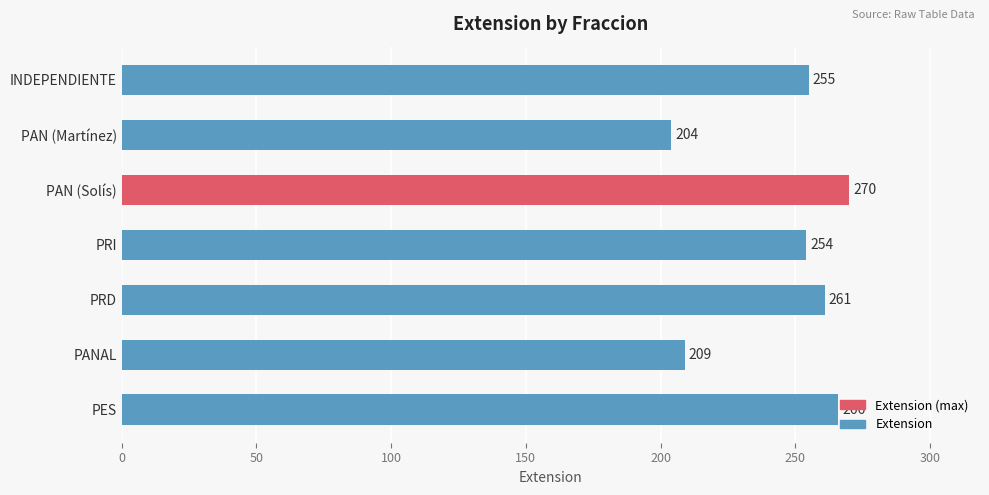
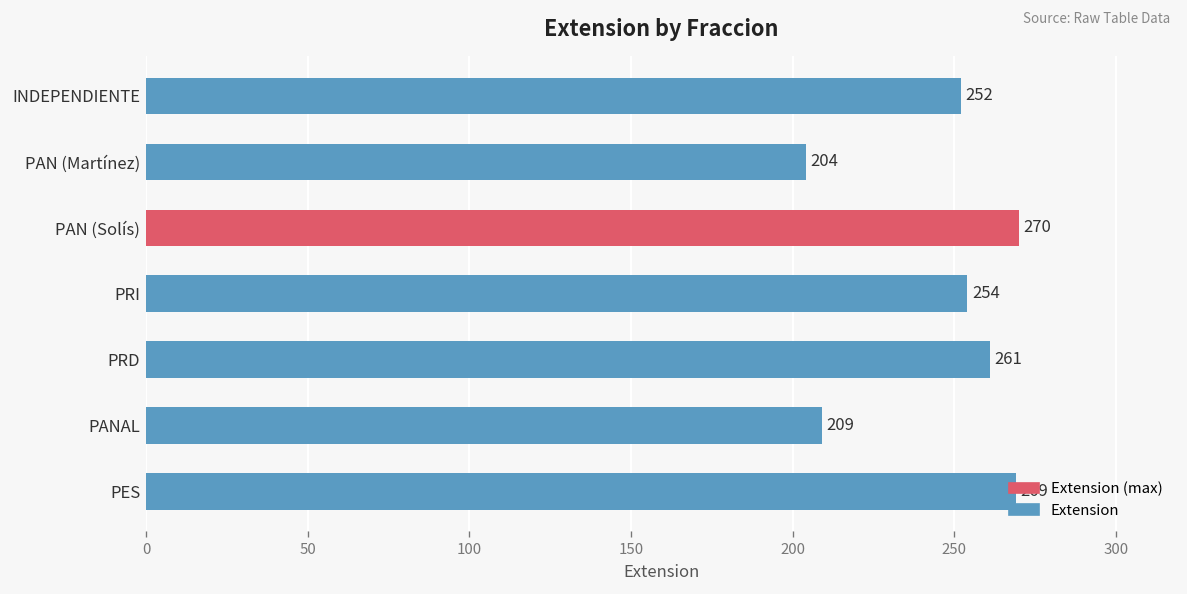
  {
-   "INDEPENDIENTE": 255,
+   "INDEPENDIENTE": 252,
    "PAN (Martínez)": 204,
    "PAN (Solís)": 270,
    "PRI": 254,
    "PRD": 261,
    "PANAL": 209,
-   "PES": 266
+   "PES": 269
  }
